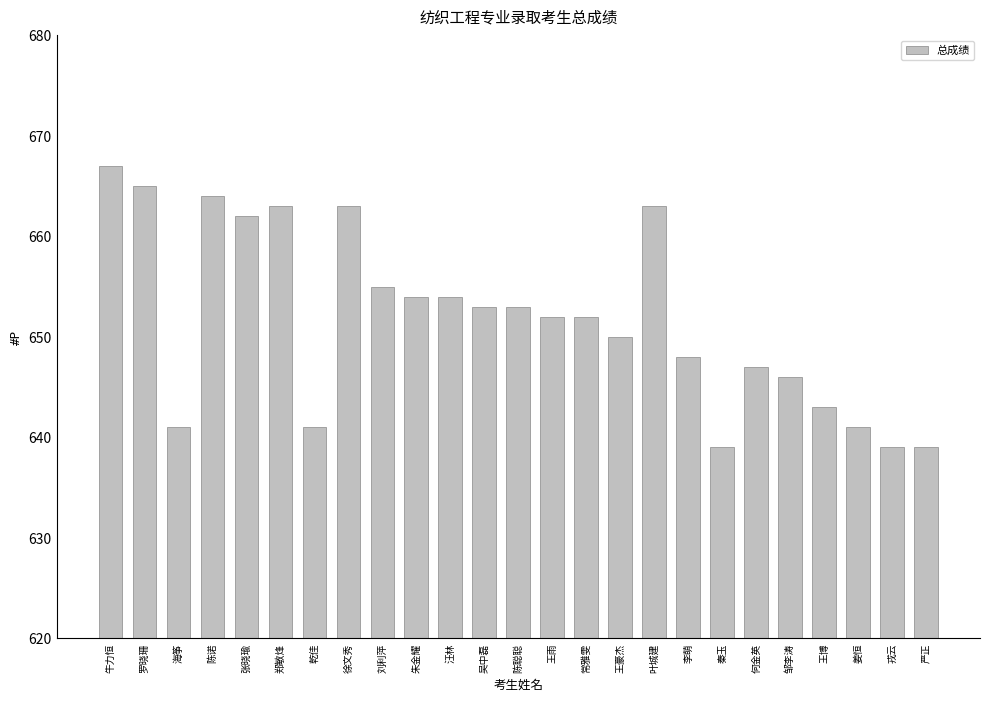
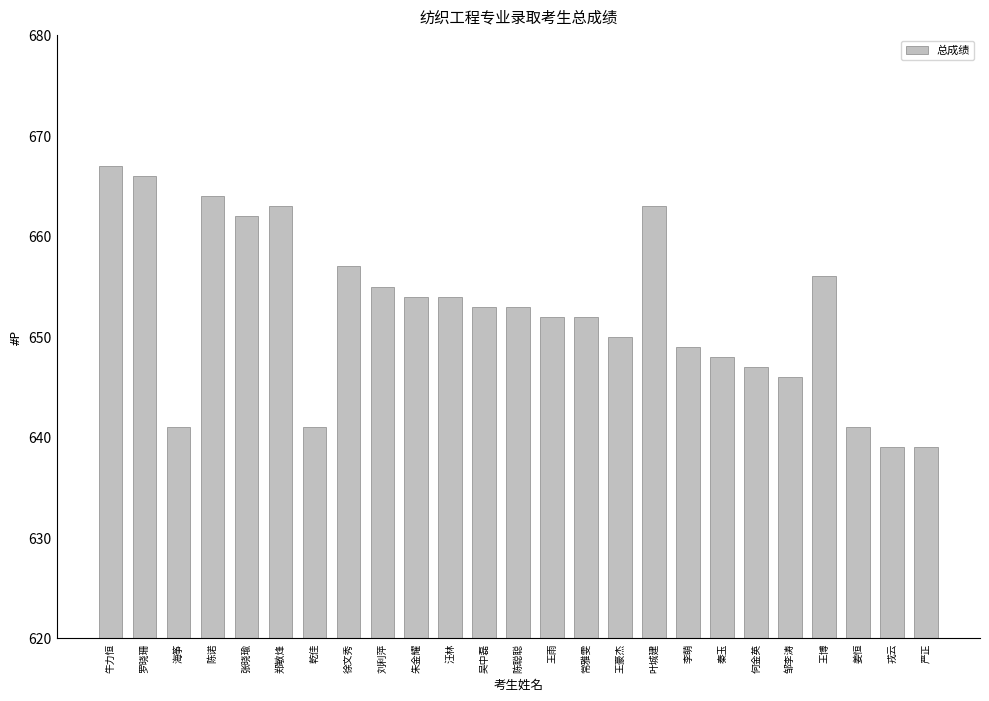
  {
    "牛力恒": 667,
-   "罗晓珊": 665,
+   "罗晓珊": 666,
    "海筝": 641,
    "陈诺": 664,
    "张晓瑜": 662,
    "郑敏烽": 663,
    "乾佳": 641,
-   "徐文秀": 663,
+   "徐文秀": 657,
    "刘利萍": 655,
    "朱金耀": 654,
    "汪林": 654,
    "吴中磊": 653,
    "陈聪聪": 653,
    "王雨": 652,
    "常雅雯": 652,
    "王豪杰": 650,
    "叶城建": 663,
-   "李萌": 648,
-   "秦玉": 639,
+   "李萌": 649,
+   "秦玉": 648,
    "何金英": 647,
    "邹李涛": 646,
-   "王博": 643,
+   "王博": 656,
    "姜恒": 641,
    "戎云": 639,
    "严正": 639
  }
